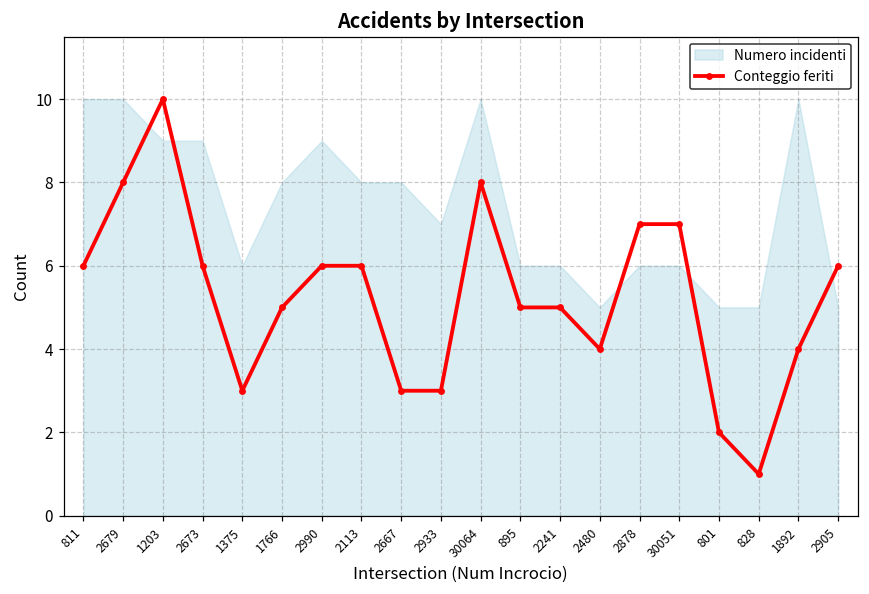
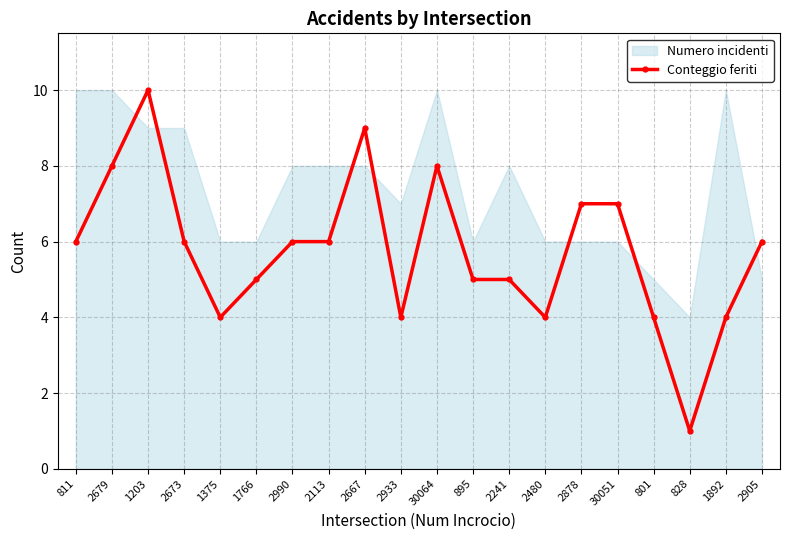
  {
    "Conteggio feriti": {
      "811": 6,
      "2679": 8,
      "1203": 10,
      "2673": 6,
-     "1375": 3,
+     "1375": 4,
      "1766": 5,
      "2990": 6,
      "2113": 6,
-     "2667": 3,
-     "2933": 3,
+     "2667": 9,
+     "2933": 4,
      "30064": 8,
      "895": 5,
      "2241": 5,
      "2480": 4,
      "2878": 7,
      "30051": 7,
-     "801": 2,
+     "801": 4,
      "828": 1,
      "1892": 4,
      "2905": 6
    },
    "Numero incidenti": {
      "811": 10,
      "2679": 10,
      "1203": 9,
      "2673": 9,
      "1375": 6,
-     "1766": 8,
-     "2990": 9,
+     "1766": 6,
+     "2990": 8,
      "2113": 8,
      "2667": 8,
      "2933": 7,
      "30064": 10,
      "895": 6,
-     "2241": 6,
-     "2480": 5,
+     "2241": 8,
+     "2480": 6,
      "2878": 6,
      "30051": 6,
      "801": 5,
-     "828": 5,
+     "828": 4,
      "1892": 10,
      "2905": 5
    }
  }
